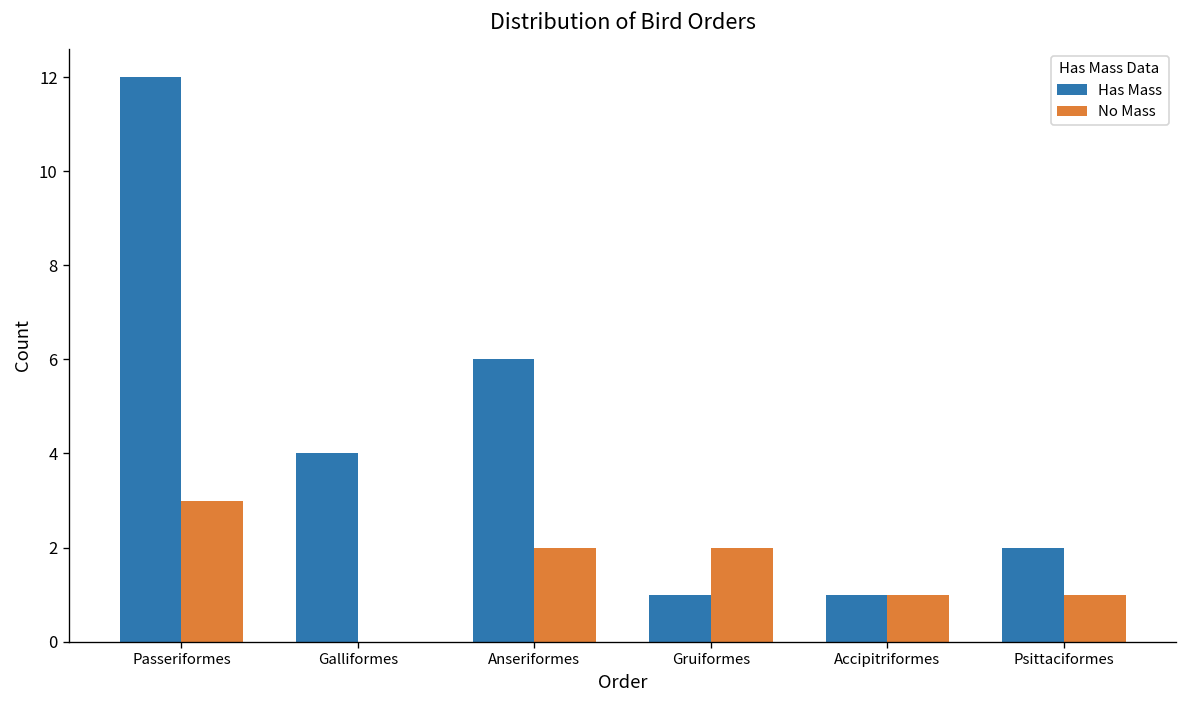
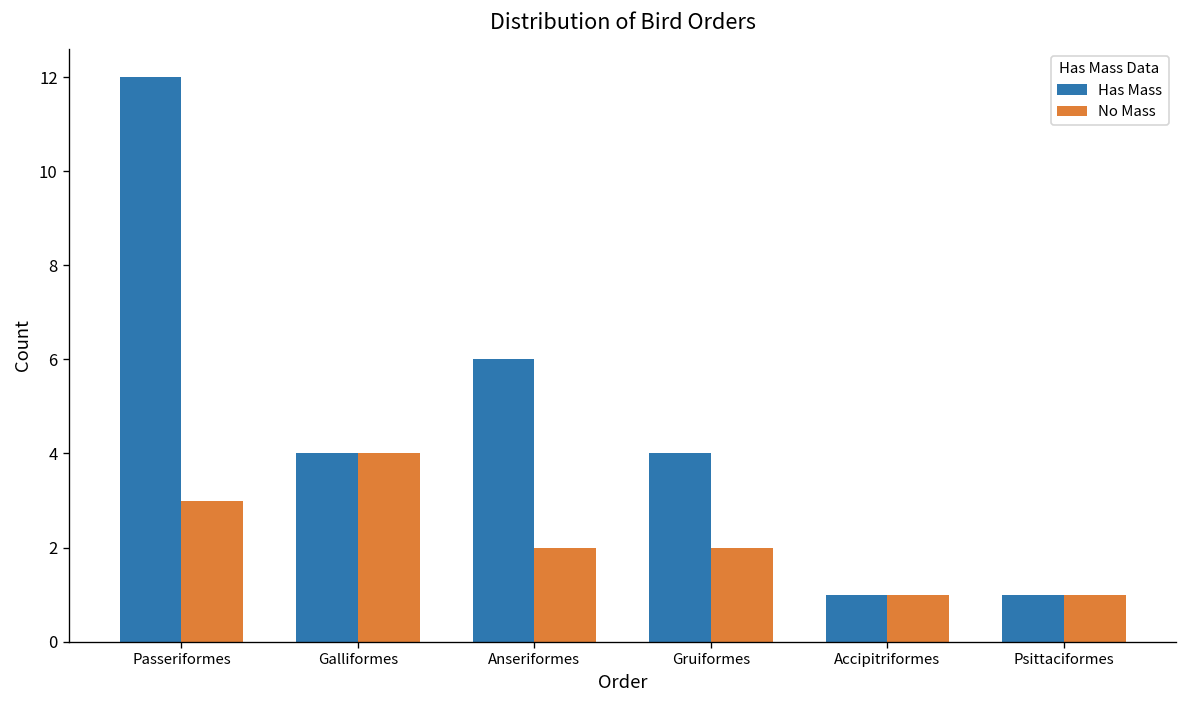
  {
    "Has Mass": {
      "Passeriformes": 12,
      "Galliformes": 4,
      "Anseriformes": 6,
-     "Gruiformes": 1,
+     "Gruiformes": 4,
      "Accipitriformes": 1,
-     "Psittaciformes": 2
+     "Psittaciformes": 1
    },
    "No Mass": {
      "Passeriformes": 3,
-     "Galliformes": 0,
+     "Galliformes": 4,
      "Anseriformes": 2,
      "Gruiformes": 2,
      "Accipitriformes": 1,
      "Psittaciformes": 1
    }
  }
